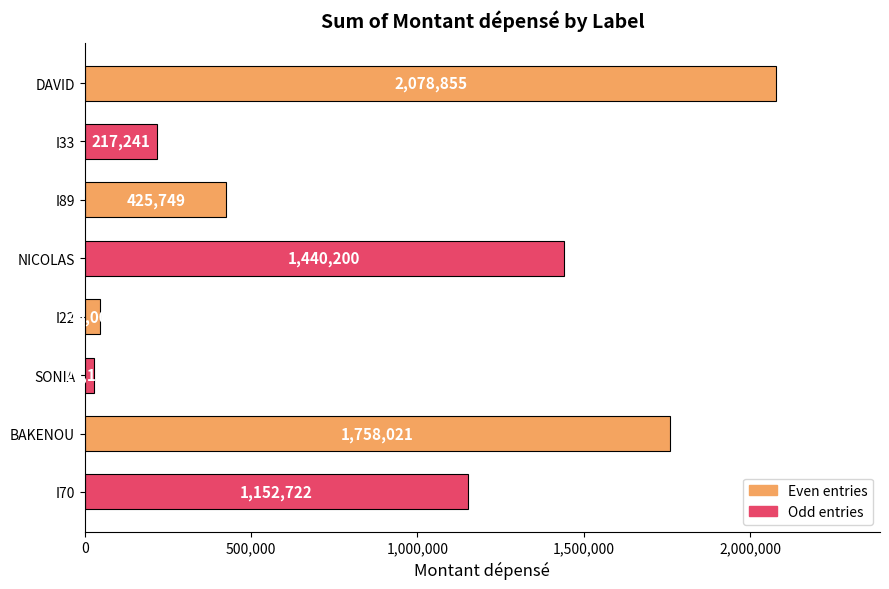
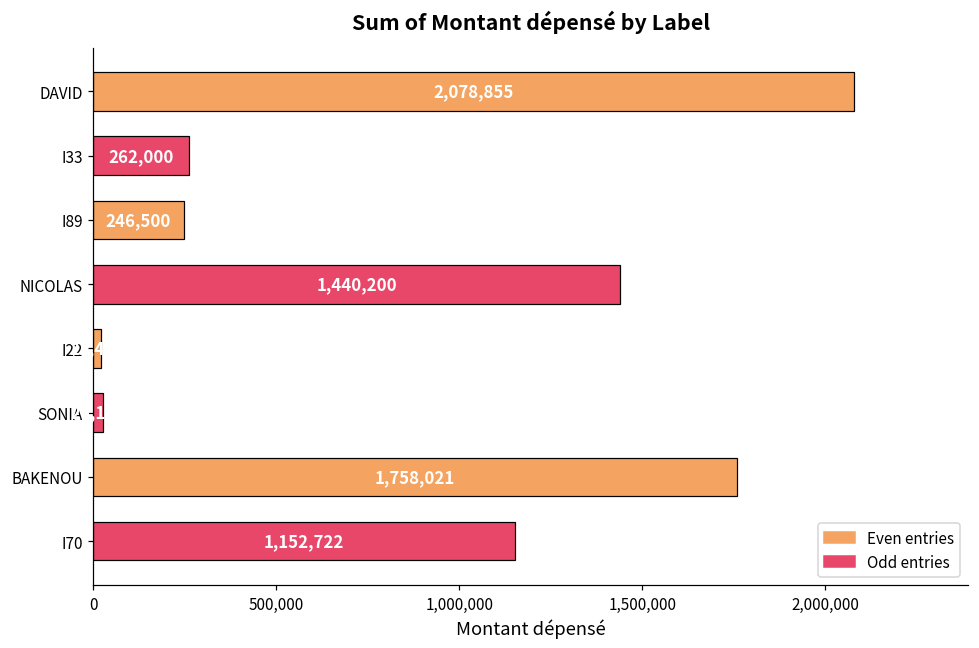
  {
    "DAVID": "2,078,855",
-   "I33": "217,241",
-   "I89": "425,749",
+   "I33": "262,000",
+   "I89": "246,500",
    "NICOLAS": "1,440,200",
-   "I22": "50,000",
+   "I22": "20,000",
    "BAKENOU": "1,758,021",
    "I70": "1,152,722"
  }
